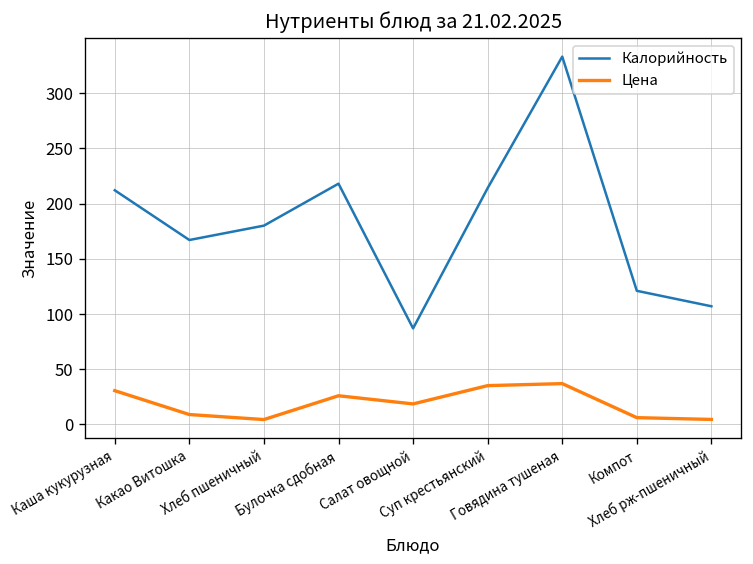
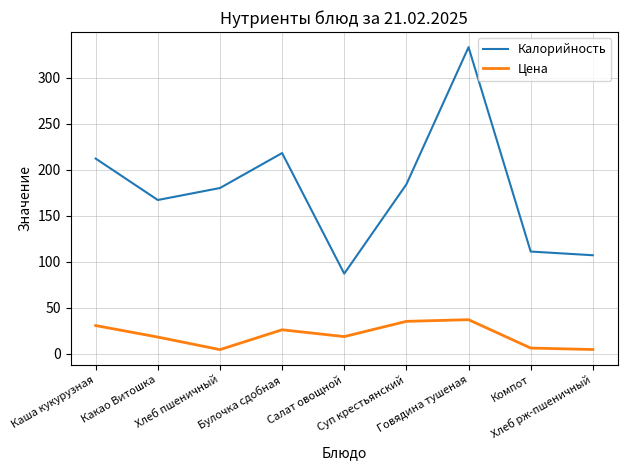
  {
    "Калорийность": {
      "Каша кукурузная": 210,
      "Какао Витошка": 170,
      "Хлеб пшеничный": 180,
      "Булочка сдобная": 220,
      "Салат овощной": 90,
-     "Суп крестьянский": 210,
+     "Суп крестьянский": 180,
      "Говядина тушеная": 330,
-     "Компот": 120,
+     "Компот": 110,
      "Хлеб рж-пшеничный": 110
    },
    "Цена": {
      "Каша кукурузная": 30,
-     "Какао Витошка": 10,
+     "Какао Витошка": 20,
      "Хлеб пшеничный": 0,
      "Булочка сдобная": 30,
      "Салат овощной": 20,
      "Суп крестьянский": 40,
      "Говядина тушеная": 40,
      "Компот": 10,
      "Хлеб рж-пшеничный": 0
    }
  }
